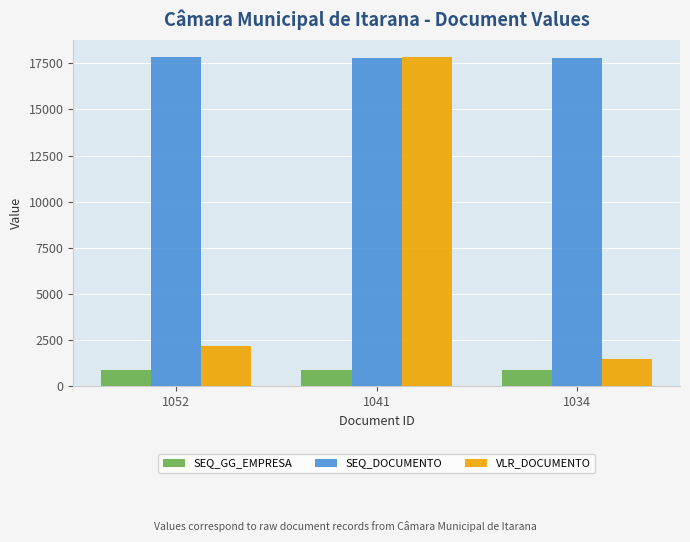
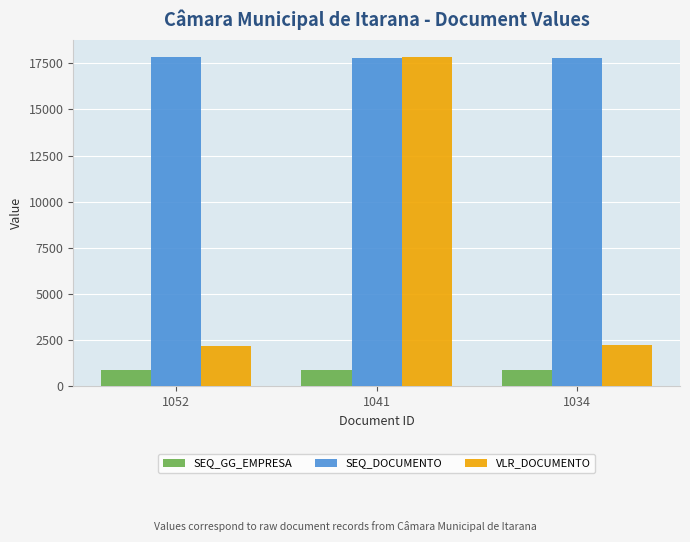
  {
    "SEQ_GG_EMPRESA": {
      "1052": 900,
      "1041": 900,
      "1034": 900
    },
    "SEQ_DOCUMENTO": {
      "1052": 17800,
      "1041": 17800,
      "1034": 17800
    },
    "VLR_DOCUMENTO": {
      "1052": 2200,
      "1041": 17800,
-     "1034": 1500
+     "1034": 2200
    }
  }
